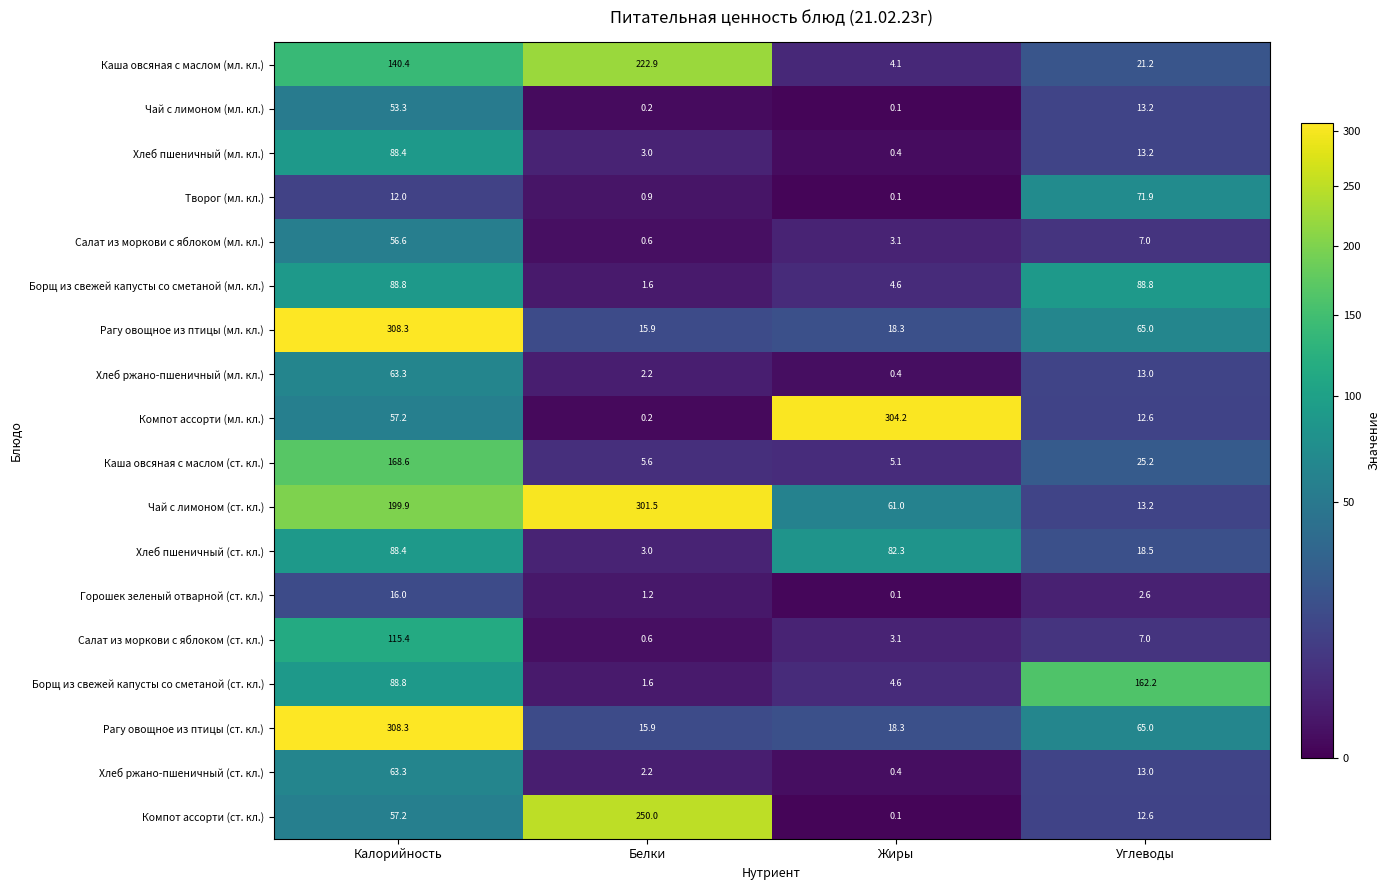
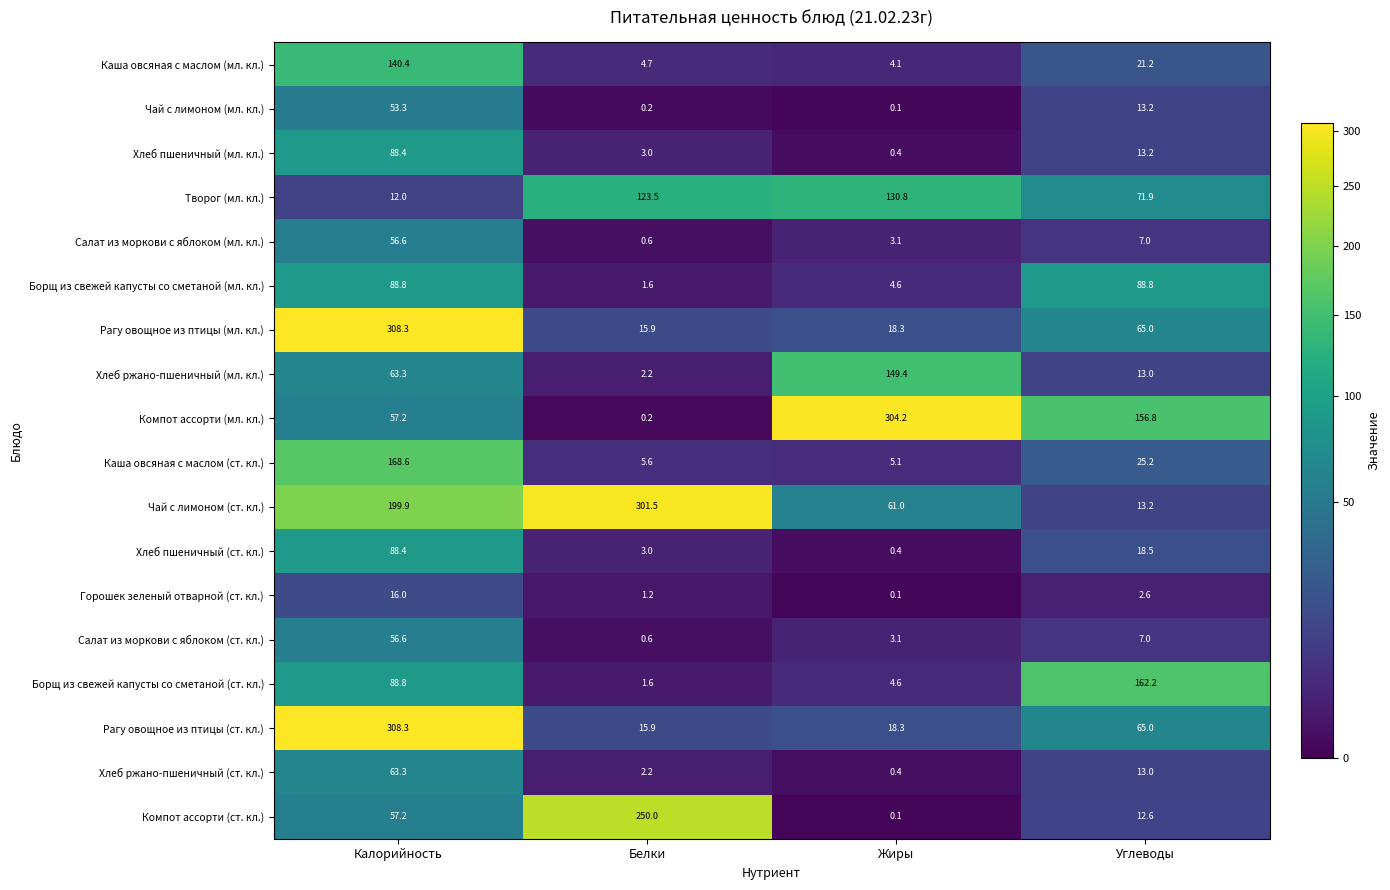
  {
    "Каша овсяная с маслом (мл. кл.)": {
      "Калорийность": 140.4,
-     "Белки": 222.9,
+     "Белки": 4.7,
      "Жиры": 4.1,
      "Углеводы": 21.2
    },
    "Чай с лимоном (мл. кл.)": {
      "Калорийность": 53.3,
      "Белки": 0.2,
      "Жиры": 0.1,
      "Углеводы": 13.2
    },
    "Хлеб пшеничный (мл. кл.)": {
      "Калорийность": 88.4,
      "Белки": 3.0,
      "Жиры": 0.4,
      "Углеводы": 13.2
    },
    "Творог (мл. кл.)": {
      "Калорийность": 12.0,
-     "Белки": 0.9,
-     "Жиры": 0.1,
+     "Белки": 123.5,
+     "Жиры": 130.8,
      "Углеводы": 71.9
    },
    "Салат из моркови с яблоком (мл. кл.)": {
      "Калорийность": 56.6,
      "Белки": 0.6,
      "Жиры": 3.1,
      "Углеводы": 7.0
    },
    "Борщ из свежей капусты со сметаной (мл. кл.)": {
      "Калорийность": 88.8,
      "Белки": 1.6,
      "Жиры": 4.6,
      "Углеводы": 88.8
    },
    "Рагу овощное из птицы (мл. кл.)": {
      "Калорийность": 308.3,
      "Белки": 15.9,
      "Жиры": 18.3,
      "Углеводы": 65.0
    },
    "Хлеб ржано-пшеничный (мл. кл.)": {
      "Калорийность": 63.3,
      "Белки": 2.2,
-     "Жиры": 0.4,
+     "Жиры": 149.4,
      "Углеводы": 13.0
    },
    "Компот ассорти (мл. кл.)": {
      "Калорийность": 57.2,
      "Белки": 0.2,
      "Жиры": 304.2,
-     "Углеводы": 12.6
+     "Углеводы": 156.8
    },
    "Каша овсяная с маслом (ст. кл.)": {
      "Калорийность": 168.6,
      "Белки": 5.6,
      "Жиры": 5.1,
      "Углеводы": 25.2
    },
    "Чай с лимоном (ст. кл.)": {
      "Калорийность": 199.9,
      "Белки": 301.5,
      "Жиры": 61.0,
      "Углеводы": 13.2
    },
    "Хлеб пшеничный (ст. кл.)": {
      "Калорийность": 88.4,
      "Белки": 3.0,
-     "Жиры": 82.3,
+     "Жиры": 0.4,
      "Углеводы": 18.5
    },
    "Горошек зеленый отварной (ст. кл.)": {
      "Калорийность": 16.0,
      "Белки": 1.2,
      "Жиры": 0.1,
      "Углеводы": 2.6
    },
    "Салат из моркови с яблоком (ст. кл.)": {
-     "Калорийность": 115.4,
+     "Калорийность": 56.6,
      "Белки": 0.6,
      "Жиры": 3.1,
      "Углеводы": 7.0
    },
    "Борщ из свежей капусты со сметаной (ст. кл.)": {
      "Калорийность": 88.8,
      "Белки": 1.6,
      "Жиры": 4.6,
      "Углеводы": 162.2
    },
    "Рагу овощное из птицы (ст. кл.)": {
      "Калорийность": 308.3,
      "Белки": 15.9,
      "Жиры": 18.3,
      "Углеводы": 65.0
    },
    "Хлеб ржано-пшеничный (ст. кл.)": {
      "Калорийность": 63.3,
      "Белки": 2.2,
      "Жиры": 0.4,
      "Углеводы": 13.0
    },
    "Компот ассорти (ст. кл.)": {
      "Калорийность": 57.2,
      "Белки": 250.0,
      "Жиры": 0.1,
      "Углеводы": 12.6
    }
  }
